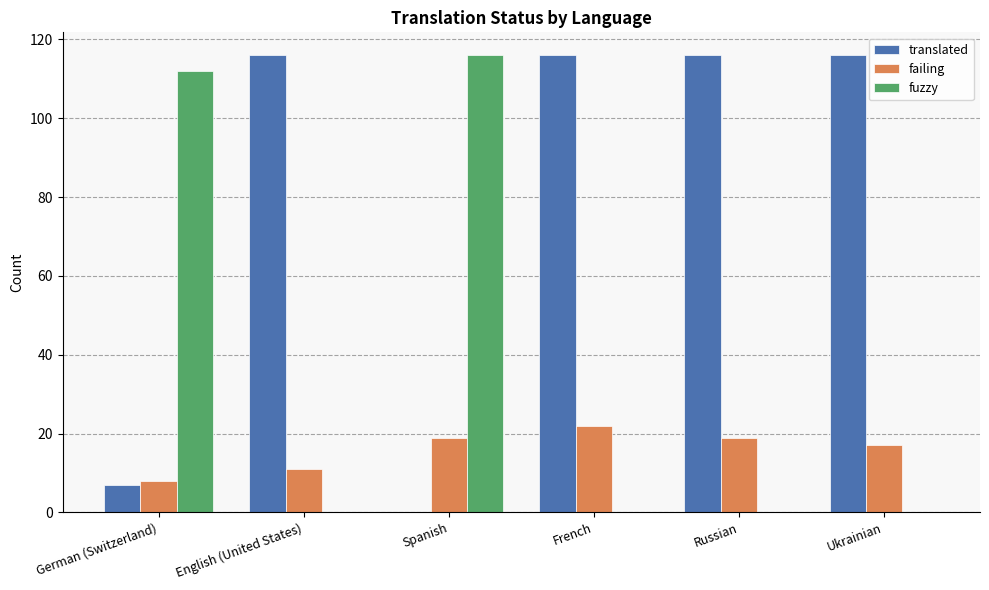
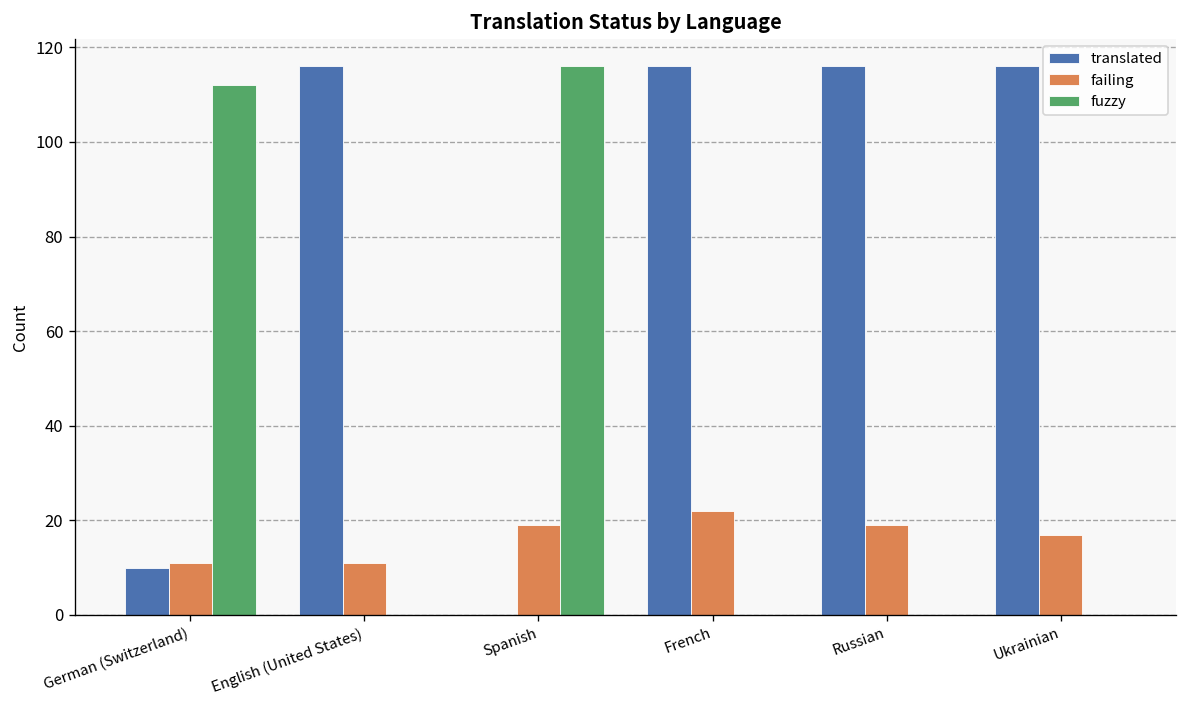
  {
    "translated": {
-     "German (Switzerland)": 7,
+     "German (Switzerland)": 10,
      "English (United States)": 116,
      "Spanish": 0,
      "French": 116,
      "Russian": 116,
      "Ukrainian": 116
    },
    "failing": {
-     "German (Switzerland)": 8,
+     "German (Switzerland)": 11,
      "English (United States)": 11,
      "Spanish": 19,
      "French": 22,
      "Russian": 19,
      "Ukrainian": 17
    },
    "fuzzy": {
      "German (Switzerland)": 112,
      "English (United States)": 0,
      "Spanish": 116,
      "French": 0,
      "Russian": 0,
      "Ukrainian": 0
    }
  }
